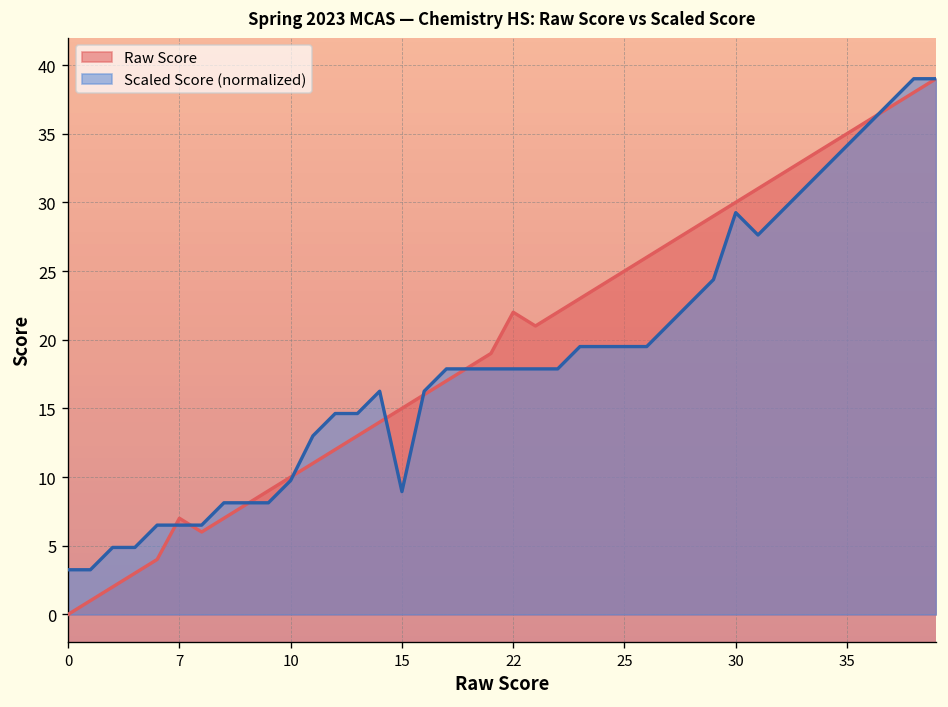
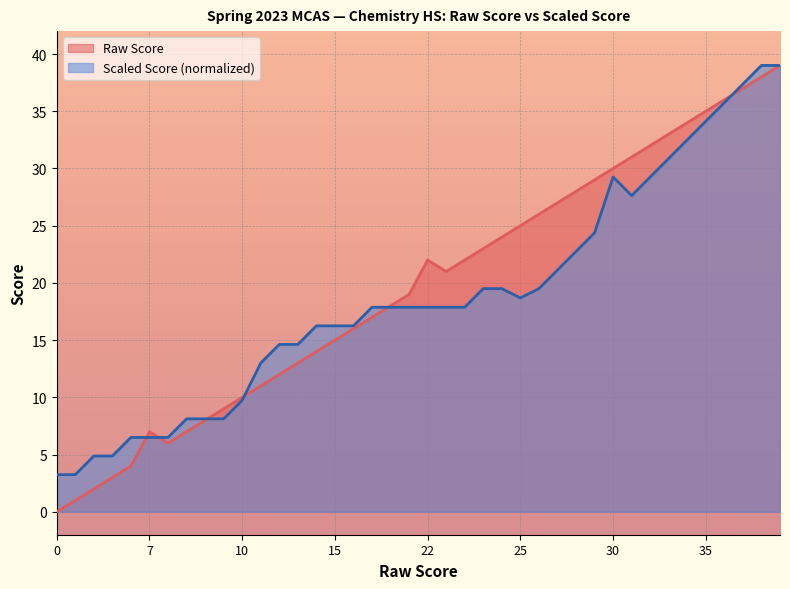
  {
    "Raw Score": {
      "0": 0.0,
      "10": 10.0,
      "15": 15.0,
      "25": 25.0,
      "30": 30.0,
      "35": 35.0
    },
    "Scaled Score (normalized)": {
      "0": 3.3,
      "10": 9.8,
-     "15": 8.9,
-     "25": 19.5,
+     "15": 16.3,
+     "25": 18.7,
      "30": 29.3,
      "35": 34.1
    }
  }
